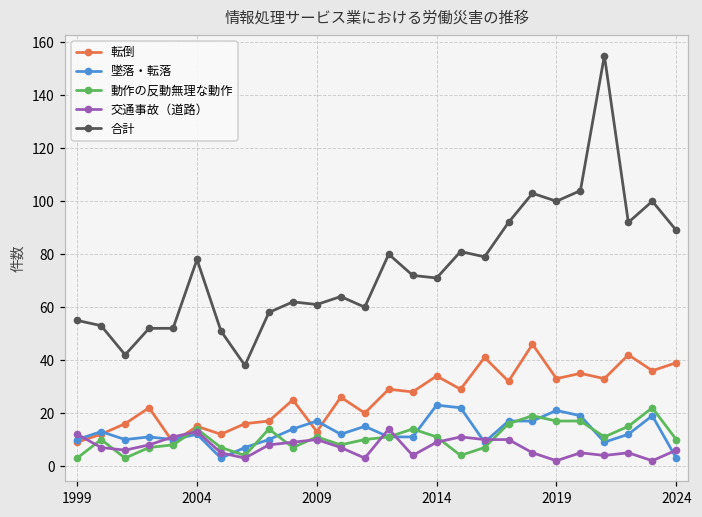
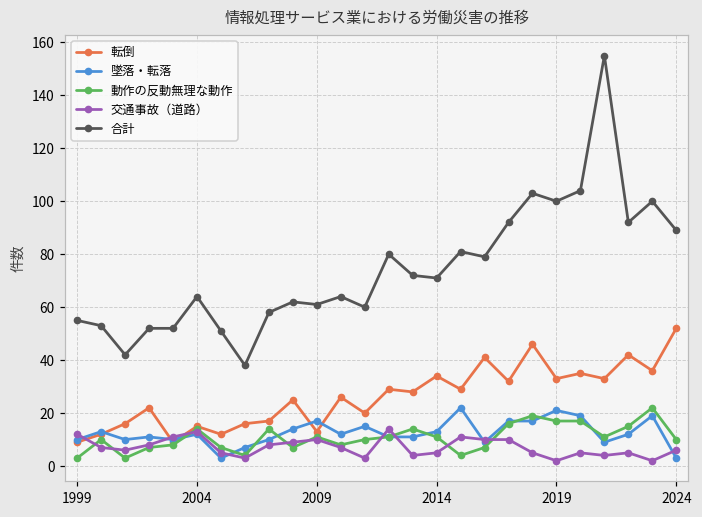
  {
    "転倒": {
      "2009": 13,
      "2014": 34,
      "2019": 33,
-     "2024": 39
+     "2024": 52
    },
    "墜落・転落": {
      "2009": 17,
-     "2014": 23,
+     "2014": 13,
      "2019": 21,
      "2024": 3
    },
    "動作の反動無理な動作": {
      "1999": 3,
      "2014": 11,
      "2019": 17,
      "2024": 10
    },
    "交通事故（道路）": {
      "1999": 12,
-     "2014": 9,
+     "2014": 5,
      "2019": 2,
      "2024": 6
    },
    "合計": {
      "1999": 55,
-     "2004": 78,
+     "2004": 64,
      "2009": 61,
      "2014": 71,
      "2019": 100,
      "2024": 89
    }
  }
